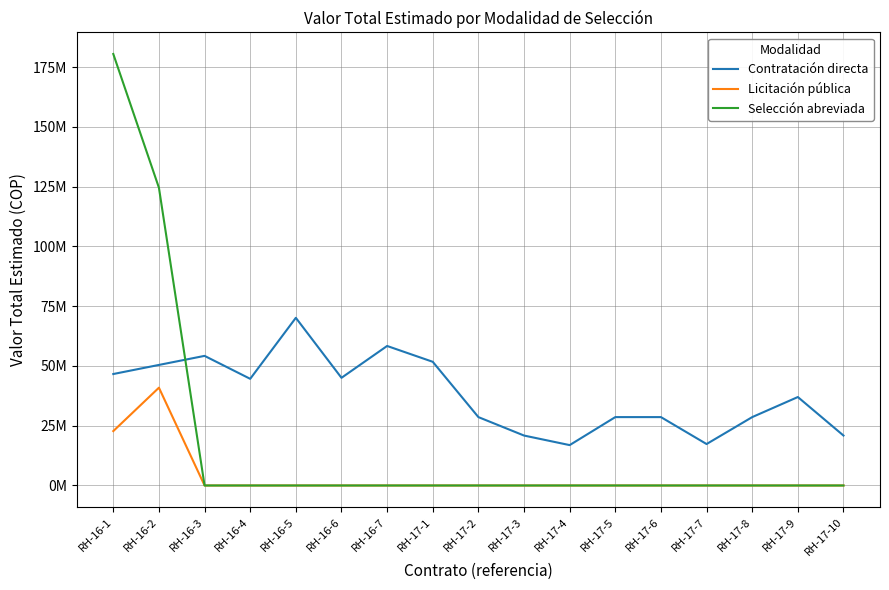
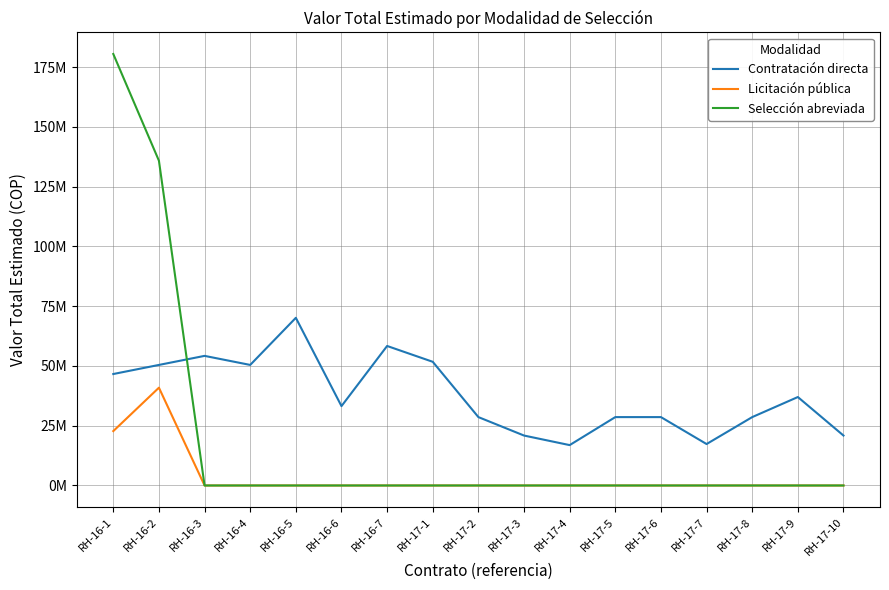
  {
    "Contratación directa": {
      "RH-16-1": 47000000,
      "RH-16-2": 50000000,
      "RH-16-3": 54000000,
-     "RH-16-4": 45000000,
+     "RH-16-4": 50000000,
      "RH-16-5": 70000000,
-     "RH-16-6": 45000000,
+     "RH-16-6": 33000000,
      "RH-16-7": 58000000,
      "RH-17-1": 52000000,
      "RH-17-2": 29000000,
      "RH-17-3": 21000000,
      "RH-17-4": 17000000,
      "RH-17-5": 29000000,
      "RH-17-6": 29000000,
      "RH-17-7": 17000000,
      "RH-17-8": 29000000,
      "RH-17-9": 37000000,
      "RH-17-10": 21000000
    },
    "Licitación pública": {
      "RH-16-1": 23000000,
      "RH-16-2": 41000000
    },
    "Selección abreviada": {
      "RH-16-1": 181000000,
-     "RH-16-2": 125000000
+     "RH-16-2": 136000000
    }
  }
